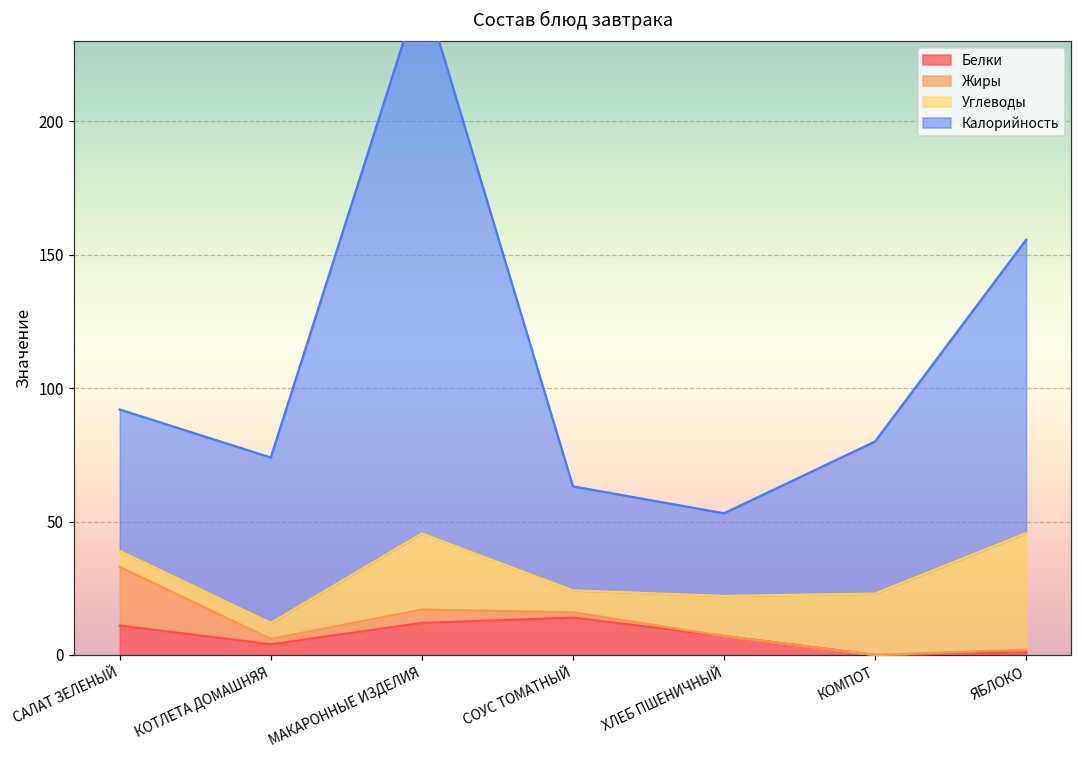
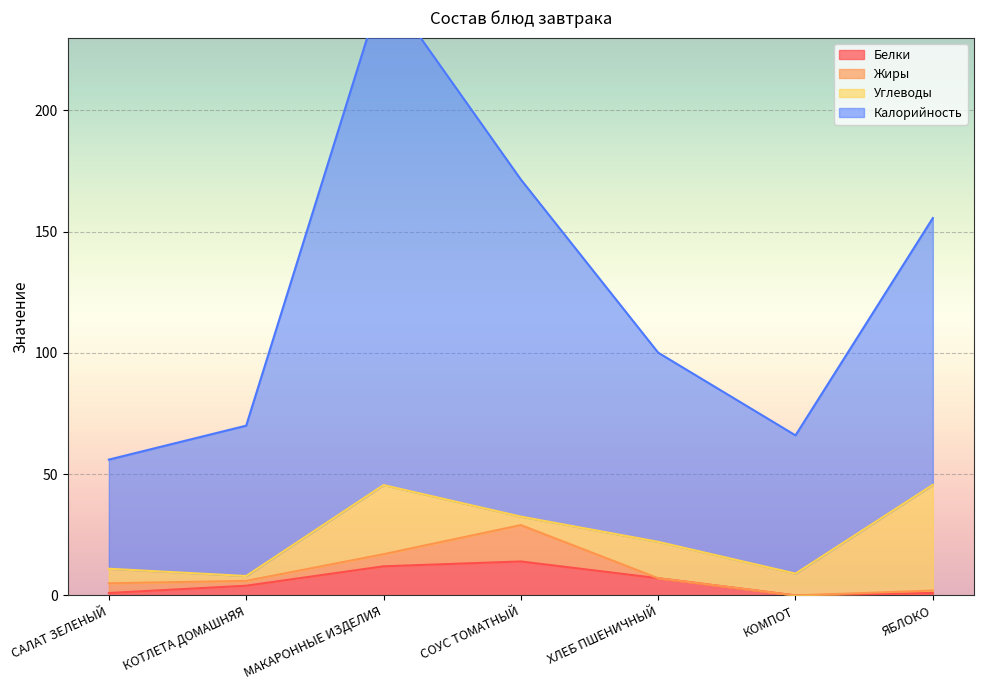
  {
    "Белки": {
-     "САЛАТ ЗЕЛЕНЫЙ": 11,
+     "САЛАТ ЗЕЛЕНЫЙ": 1,
      "КОТЛЕТА ДОМАШНЯЯ": 4,
      "МАКАРОННЫЕ ИЗДЕЛИЯ": 12,
      "СОУС ТОМАТНЫЙ": 14
    },
    "Жиры": {
-     "САЛАТ ЗЕЛЕНЫЙ": 22,
+     "САЛАТ ЗЕЛЕНЫЙ": 4,
      "КОТЛЕТА ДОМАШНЯЯ": 2,
      "МАКАРОННЫЕ ИЗДЕЛИЯ": 5,
-     "СОУС ТОМАТНЫЙ": 2
+     "СОУС ТОМАТНЫЙ": 15
    },
    "Углеводы": {
      "САЛАТ ЗЕЛЕНЫЙ": 6,
-     "КОТЛЕТА ДОМАШНЯЯ": 6,
+     "КОТЛЕТА ДОМАШНЯЯ": 2,
      "МАКАРОННЫЕ ИЗДЕЛИЯ": 29,
-     "СОУС ТОМАТНЫЙ": 8,
+     "СОУС ТОМАТНЫЙ": 4,
      "ХЛЕБ ПШЕНИЧНЫЙ": 15,
-     "КОМПОТ": 23,
+     "КОМПОТ": 9,
      "ЯБЛОКО": 44
    },
    "Калорийность": {
-     "САЛАТ ЗЕЛЕНЫЙ": 53,
+     "САЛАТ ЗЕЛЕНЫЙ": 45,
      "КОТЛЕТА ДОМАШНЯЯ": 62,
-     "СОУС ТОМАТНЫЙ": 39,
-     "ХЛЕБ ПШЕНИЧНЫЙ": 31,
+     "СОУС ТОМАТНЫЙ": 139,
+     "ХЛЕБ ПШЕНИЧНЫЙ": 78,
      "КОМПОТ": 57,
      "ЯБЛОКО": 110
    }
  }
